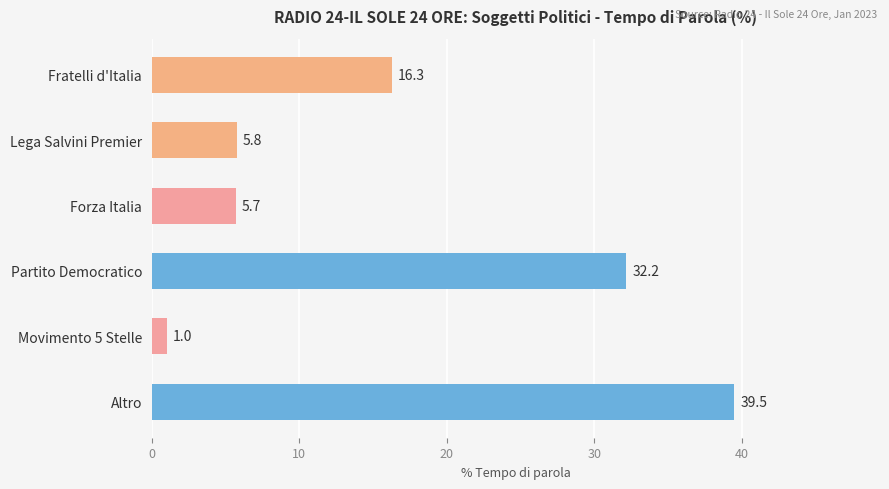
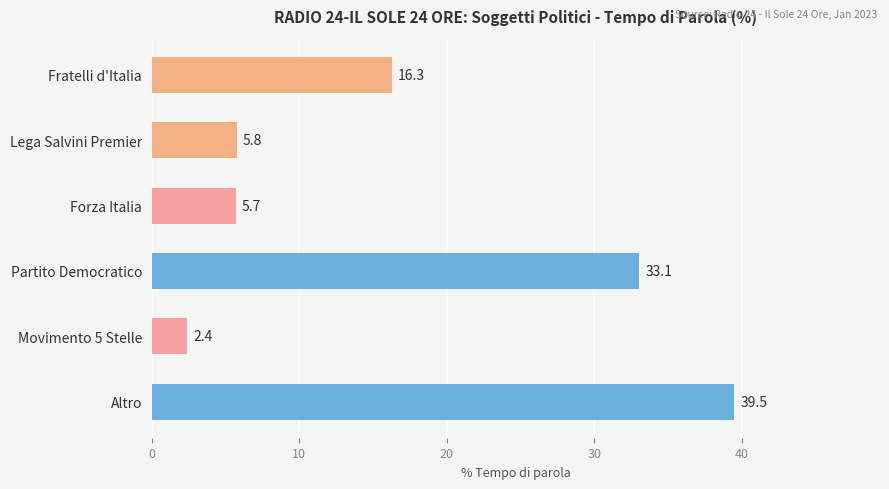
  {
    "Fratelli d'Italia": 16.3,
    "Lega Salvini Premier": 5.8,
    "Forza Italia": 5.7,
-   "Partito Democratico": 32.2,
-   "Movimento 5 Stelle": 1.0,
+   "Partito Democratico": 33.1,
+   "Movimento 5 Stelle": 2.4,
    "Altro": 39.5
  }
